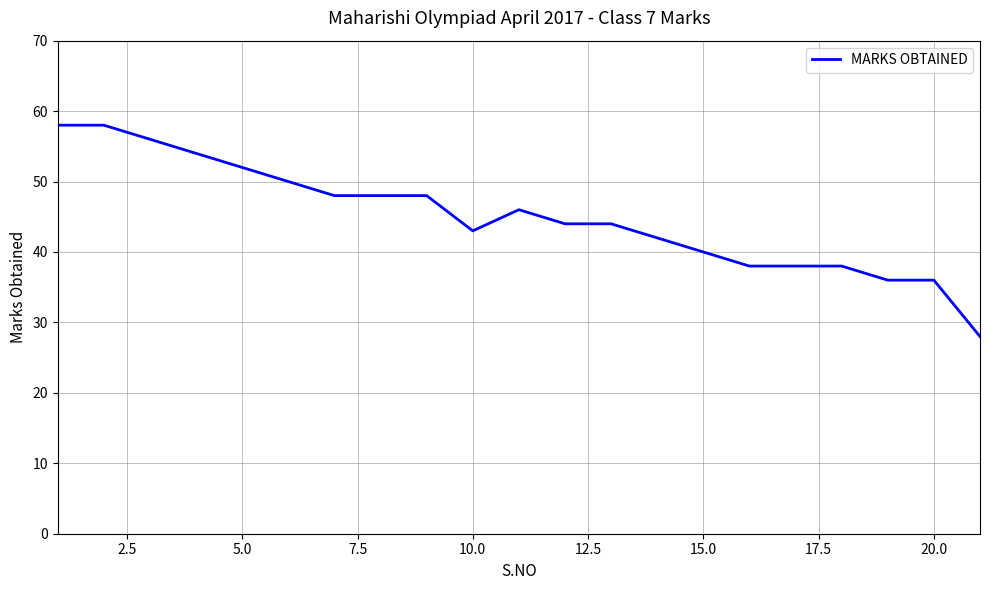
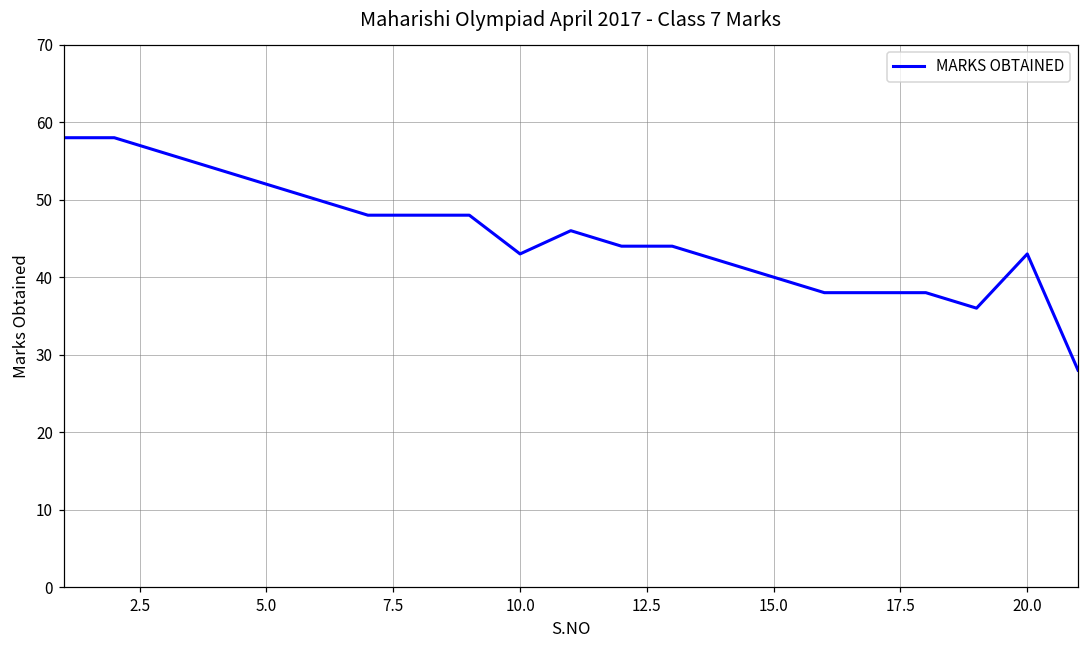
  {
    "5.0": 52,
    "10.0": 43,
    "15.0": 40,
-   "20.0": 36
+   "20.0": 43
  }
